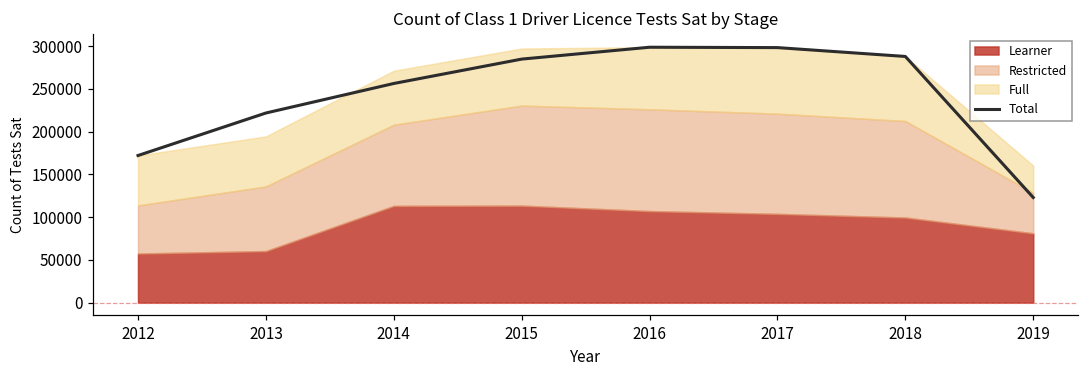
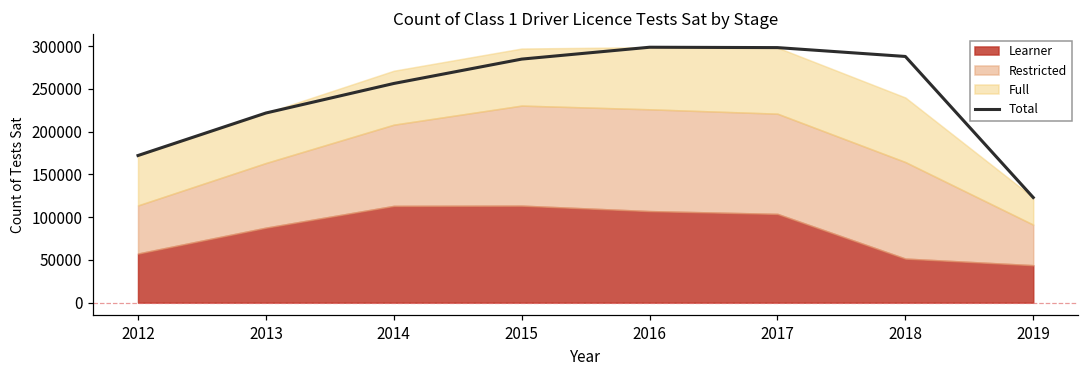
  {
    "Learner": {
      "2012": 60000,
-     "2013": 60000,
+     "2013": 90000,
      "2014": 110000,
      "2015": 110000,
      "2016": 110000,
      "2017": 100000,
-     "2018": 100000,
-     "2019": 80000
+     "2018": 50000,
+     "2019": 40000
    },
    "Total": {
      "2014": 260000,
      "2015": 280000
    }
  }
